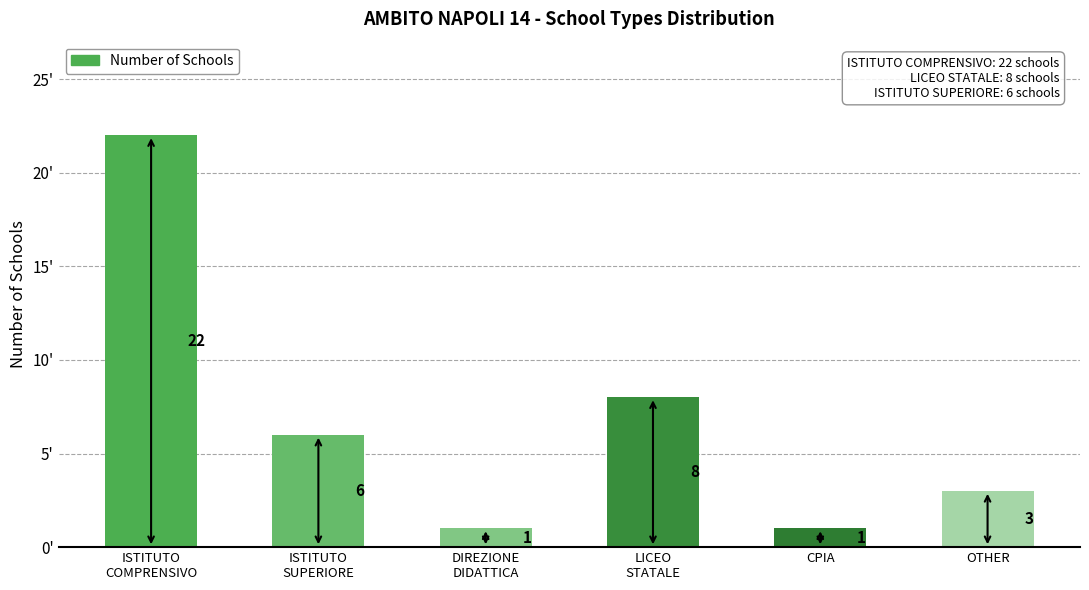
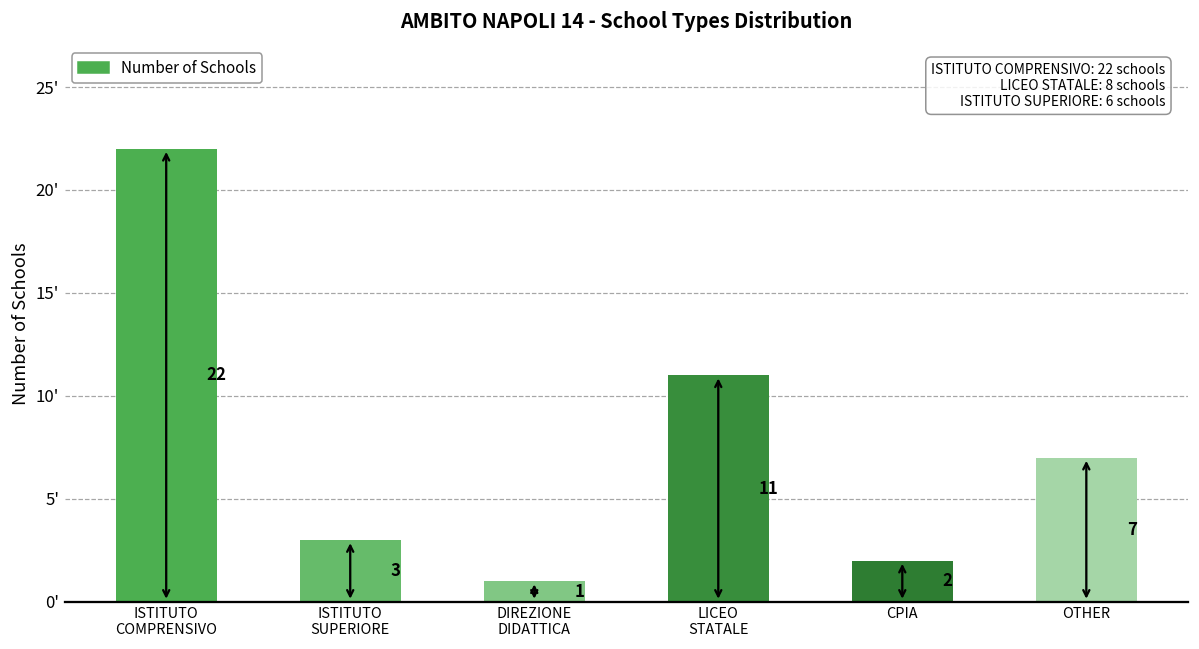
  {
    "ISTITUTO COMPRENSIVO": 22,
-   "ISTITUTO SUPERIORE": 6,
+   "ISTITUTO SUPERIORE": 3,
    "DIREZIONE DIDATTICA": 1,
-   "LICEO STATALE": 8,
-   "CPIA": 1,
-   "OTHER": 3
+   "LICEO STATALE": 11,
+   "CPIA": 2,
+   "OTHER": 7
  }
